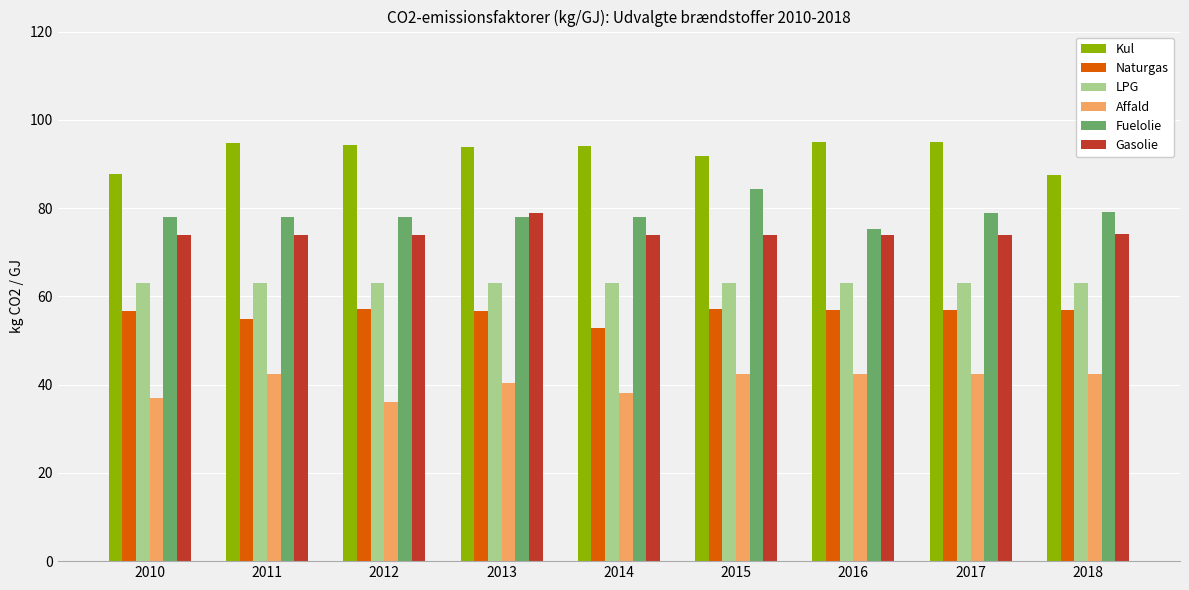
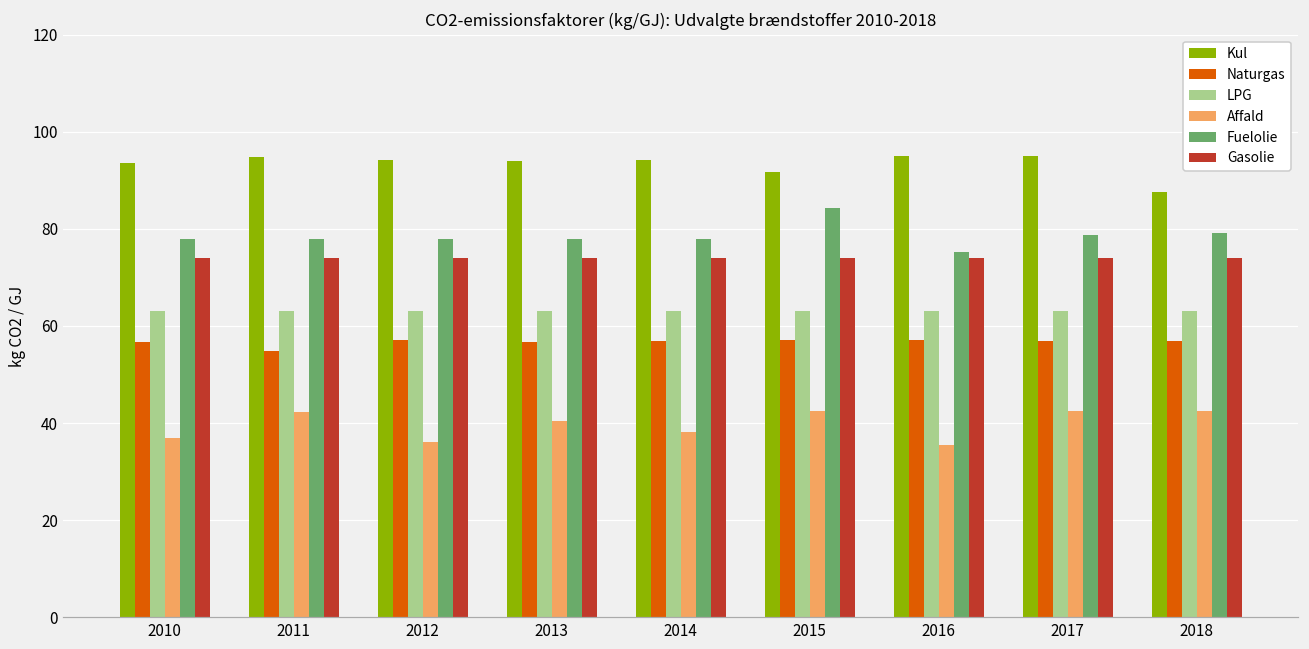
  {
    "Kul": {
-     "2010": 88,
+     "2010": 94,
      "2011": 95,
      "2012": 94,
      "2013": 94,
      "2014": 94,
      "2015": 92,
      "2016": 95,
      "2017": 95,
      "2018": 88
    },
    "Naturgas": {
      "2010": 57,
      "2011": 55,
      "2012": 57,
      "2013": 57,
-     "2014": 53,
+     "2014": 57,
      "2015": 57,
      "2016": 57,
      "2017": 57,
      "2018": 57
    },
    "LPG": {
      "2010": 63,
      "2011": 63,
      "2012": 63,
      "2013": 63,
      "2014": 63,
      "2015": 63,
      "2016": 63,
      "2017": 63,
      "2018": 63
    },
    "Affald": {
      "2010": 37,
      "2011": 42,
      "2012": 36,
      "2013": 40,
      "2014": 38,
      "2015": 43,
-     "2016": 43,
+     "2016": 35,
      "2017": 43,
      "2018": 43
    },
    "Fuelolie": {
      "2010": 78,
      "2011": 78,
      "2012": 78,
      "2013": 78,
      "2014": 78,
      "2015": 84,
      "2016": 75,
      "2017": 79,
      "2018": 79
    },
    "Gasolie": {
      "2010": 74,
      "2011": 74,
      "2012": 74,
-     "2013": 79,
+     "2013": 74,
      "2014": 74,
      "2015": 74,
      "2016": 74,
      "2017": 74,
      "2018": 74
    }
  }
